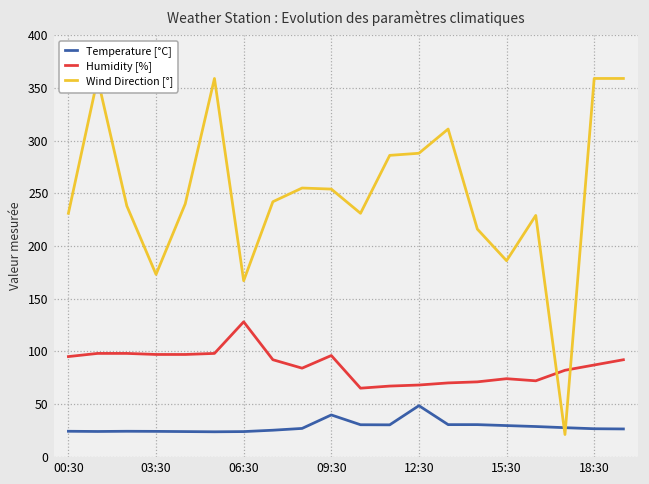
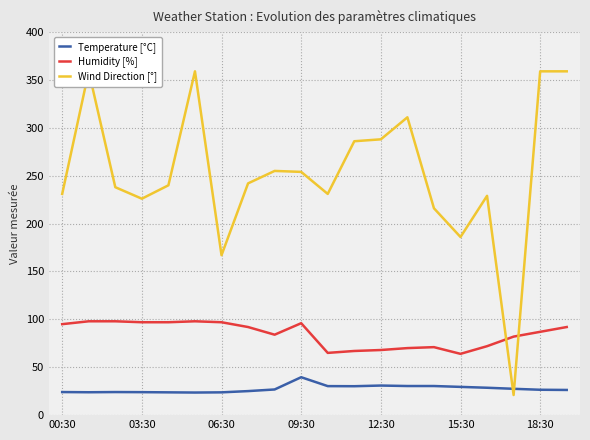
  {
    "Temperature [°C]": {
      "00:30": 20,
      "03:30": 20,
      "06:30": 20,
      "09:30": 40,
-     "12:30": 50,
+     "12:30": 30,
      "15:30": 30,
      "18:30": 30
    },
    "Humidity [%]": {
      "00:30": 100,
      "03:30": 100,
-     "06:30": 130,
+     "06:30": 100,
      "09:30": 100,
      "12:30": 70,
-     "15:30": 70,
+     "15:30": 60,
      "18:30": 90
    },
    "Wind Direction [°]": {
      "00:30": 230,
-     "03:30": 170,
+     "03:30": 230,
      "06:30": 170,
      "09:30": 250,
      "12:30": 290,
      "15:30": 190,
      "18:30": 360
    }
  }
